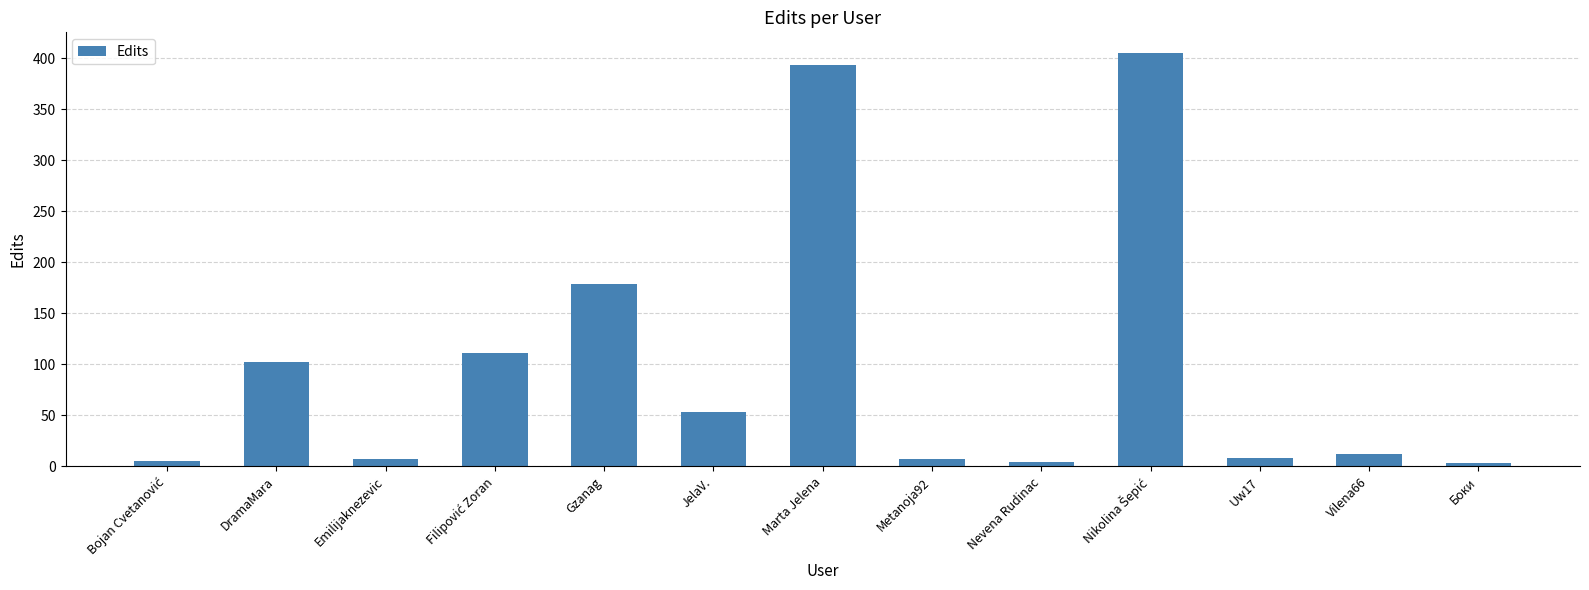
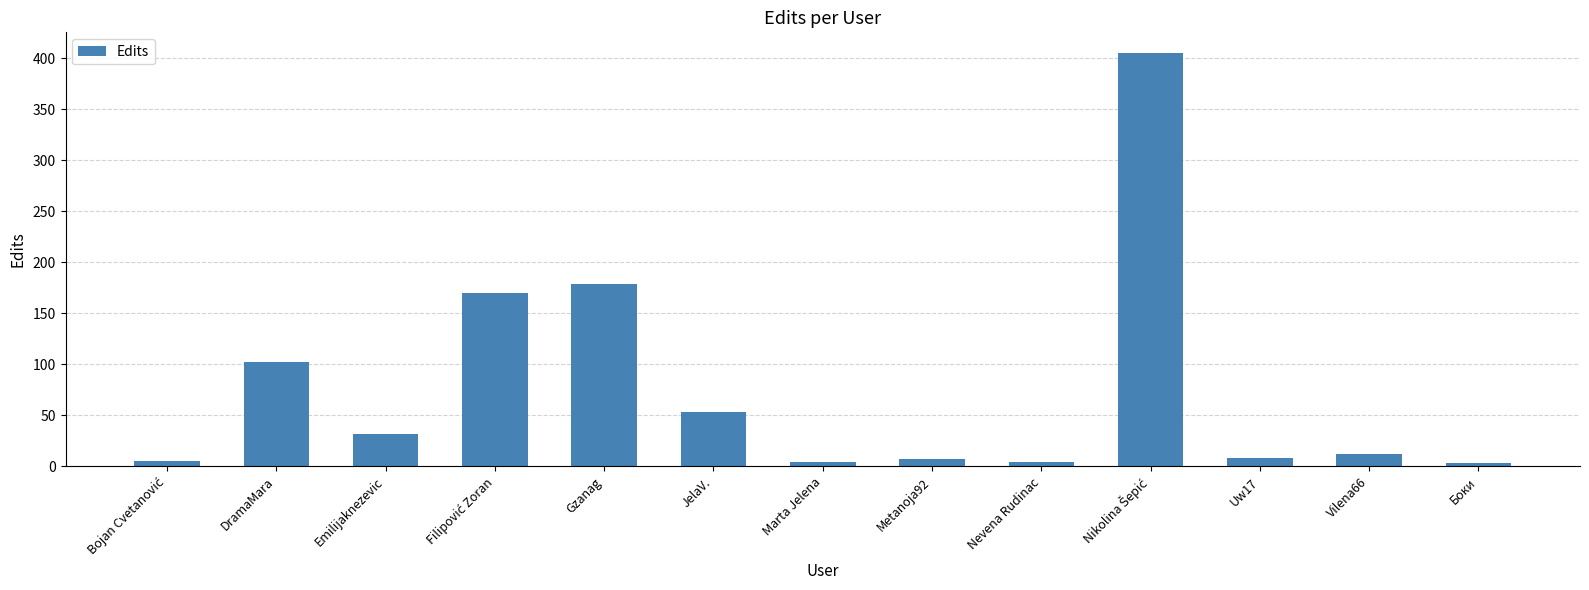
  {
    "Bojan Cvetanović": 5,
    "DramaMara": 102,
-   "Emilijaknezevic": 7,
-   "Filipović Zoran": 111,
+   "Emilijaknezevic": 32,
+   "Filipović Zoran": 170,
    "Gzanag": 179,
    "JelaV.": 53,
-   "Marta Jelena": 393,
+   "Marta Jelena": 4,
    "Metanoja92": 7,
    "Nevena Rudinac": 4,
    "Nikolina Šepić": 405,
    "Uw17": 8,
    "Vilena66": 12,
    "Боки": 3
  }
